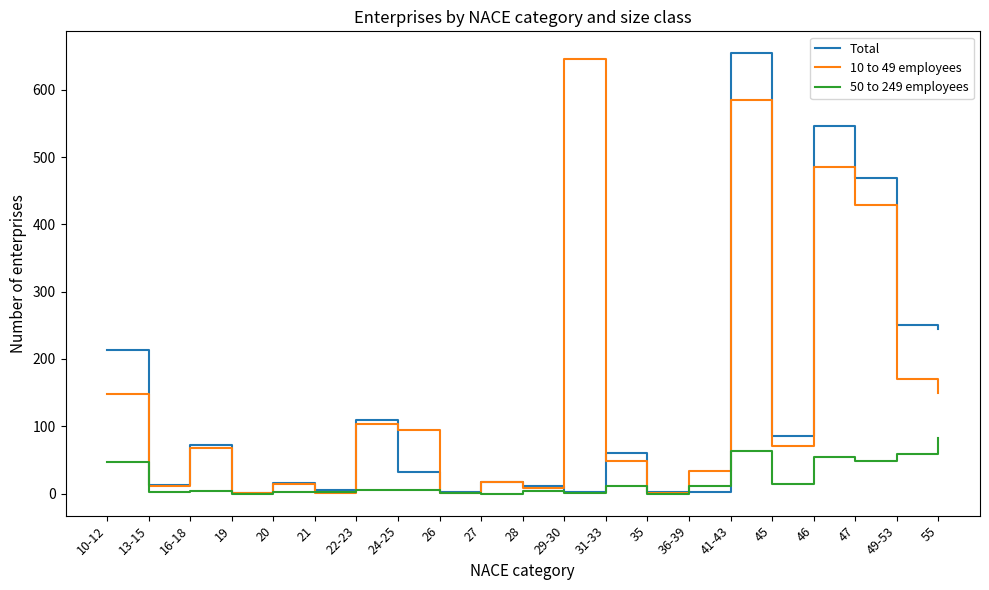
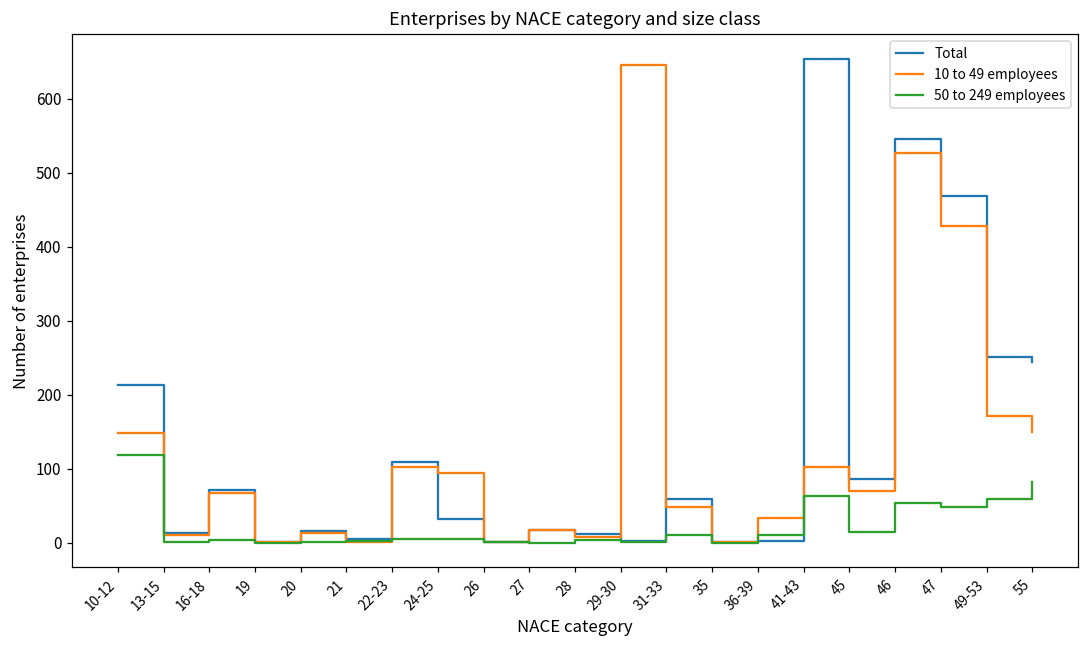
  {
    "Total": {
      "10-12": 210,
      "16-18": 70,
      "22-23": 110,
      "24-25": 30,
      "28": 10,
      "31-33": 60,
      "36-39": 0,
      "41-43": 650,
      "45": 90,
      "46": 550,
      "47": 470,
      "49-53": 250,
      "55": 250
    },
    "10 to 49 employees": {
      "10-12": 150,
      "16-18": 70,
      "22-23": 100,
      "24-25": 100,
      "28": 10,
      "29-30": 650,
      "31-33": 50,
      "36-39": 30,
-     "41-43": 590,
+     "41-43": 100,
      "45": 70,
-     "46": 490,
+     "46": 530,
      "47": 430,
      "49-53": 170,
      "55": 150
    },
    "50 to 249 employees": {
-     "10-12": 50,
+     "10-12": 120,
      "13-15": 0,
      "16-18": 0,
      "20": 0,
      "22-23": 10,
      "24-25": 10,
      "27": 0,
      "28": 0,
      "31-33": 10,
      "36-39": 10,
      "41-43": 60,
      "45": 20,
      "46": 50,
      "47": 50,
      "49-53": 60,
      "55": 80
    }
  }
